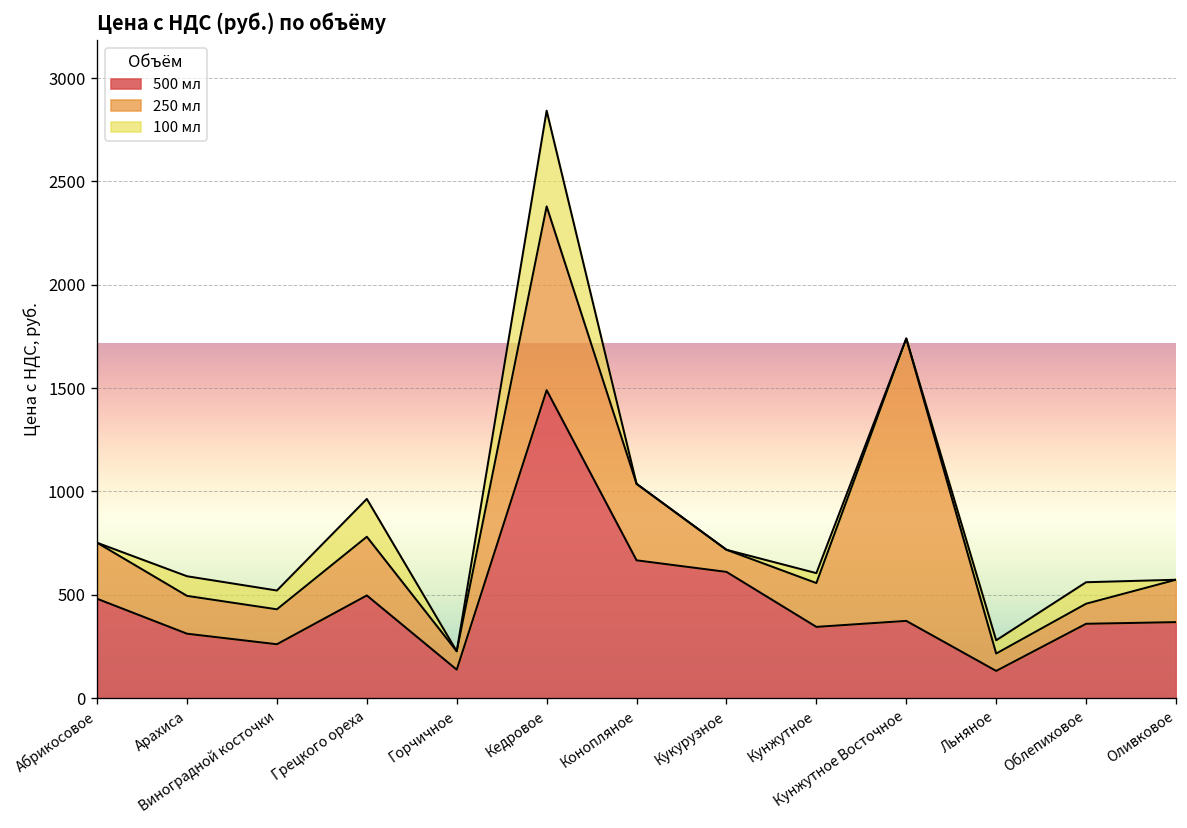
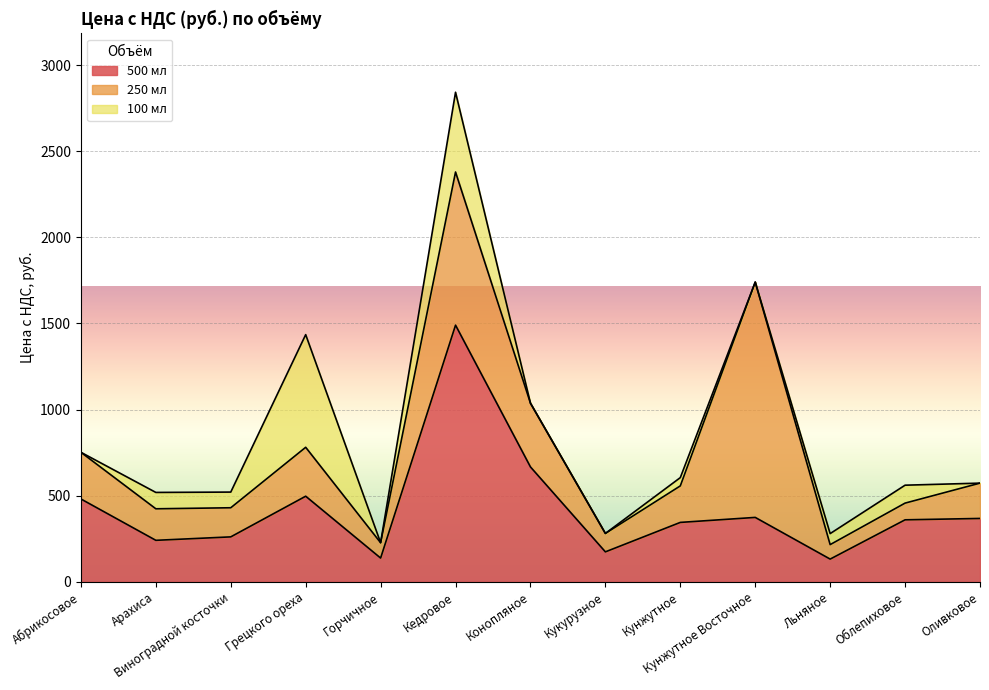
  {
    "500 мл": {
      "Абрикосовое": 480,
-     "Арахиса": 310,
+     "Арахиса": 240,
      "Виноградной косточки": 260,
      "Грецкого ореха": 500,
      "Горчичное": 140,
      "Кедровое": 1490,
      "Конопляное": 670,
-     "Кукурузное": 610,
+     "Кукурузное": 170,
      "Кунжутное": 350,
      "Кунжутное Восточное": 370,
      "Льняное": 130,
      "Облепиховое": 360,
      "Оливковое": 370
    },
    "250 мл": {
      "Арахиса": 180,
      "Виноградной косточки": 170,
      "Грецкого ореха": 280,
      "Кедровое": 890,
      "Кунжутное": 210,
      "Льняное": 80,
      "Облепиховое": 100
    },
    "100 мл": {
      "Арахиса": 100,
      "Виноградной косточки": 90,
-     "Грецкого ореха": 180,
+     "Грецкого ореха": 650,
      "Кедровое": 460,
      "Кунжутное": 50,
      "Льняное": 60,
      "Облепиховое": 100
    }
  }
